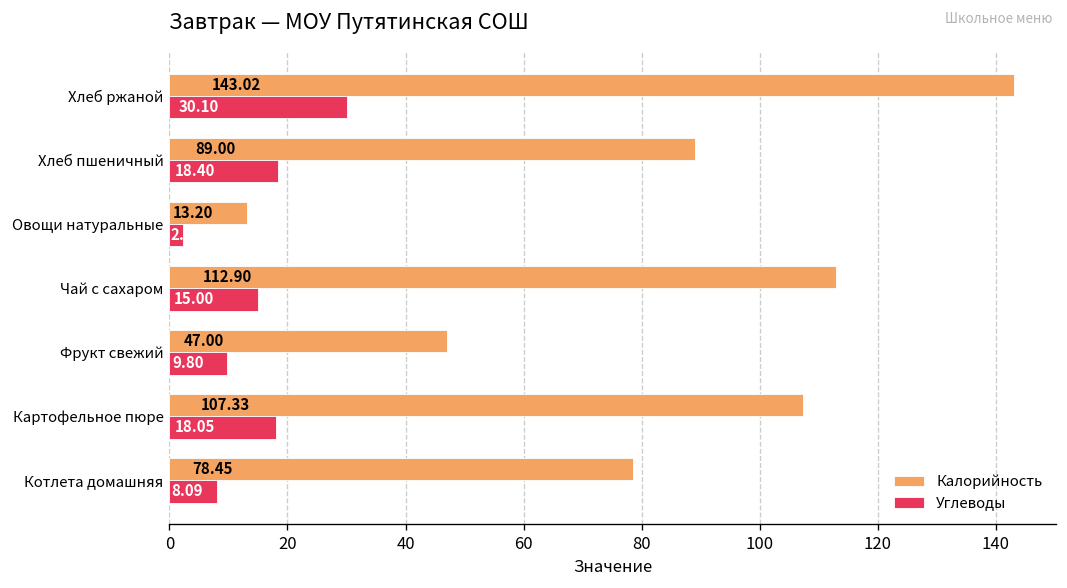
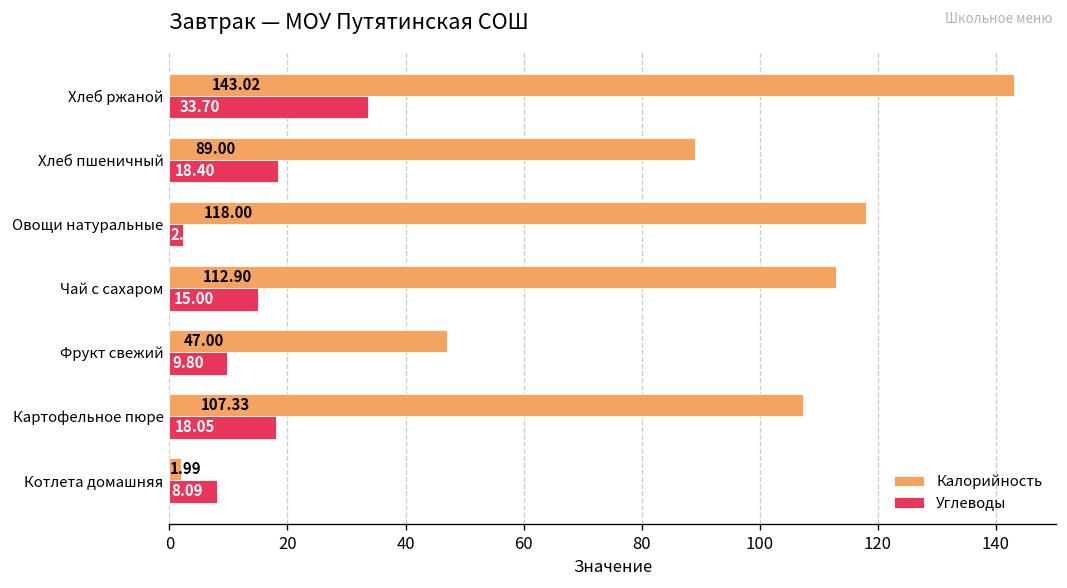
  {
    "Калорийность": {
      "Хлеб ржаной": 143.02,
      "Хлеб пшеничный": 89.00,
-     "Овощи натуральные": 13.20,
+     "Овощи натуральные": 118.00,
      "Чай с сахаром": 112.90,
      "Фрукт свежий": 47.00,
      "Картофельное пюре": 107.33,
-     "Котлета домашняя": 78.45
+     "Котлета домашняя": 1.99
    },
    "Углеводы": {
-     "Хлеб ржаной": 30.10,
+     "Хлеб ржаной": 33.70,
      "Хлеб пшеничный": 18.40,
      "Чай с сахаром": 15.00,
      "Фрукт свежий": 9.80,
      "Картофельное пюре": 18.05,
      "Котлета домашняя": 8.09
    }
  }
